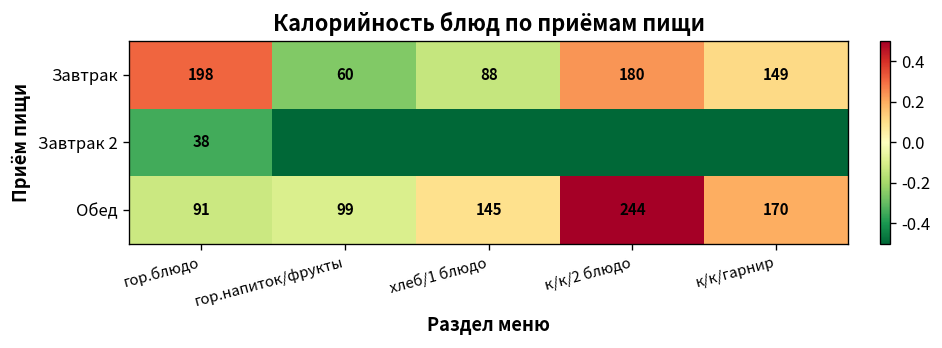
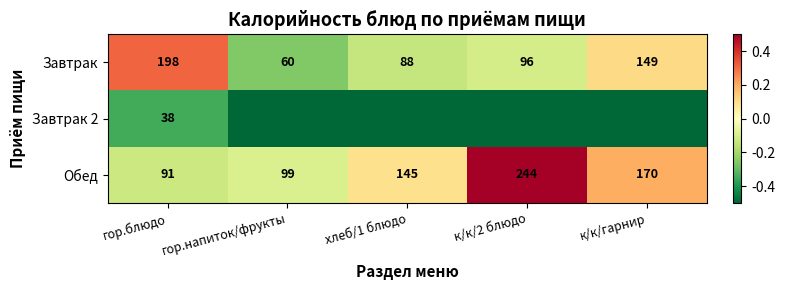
  {
    "Завтрак": {
      "гор.блюдо": 198,
      "гор.напиток/фрукты": 60,
      "хлеб/1 блюдо": 88,
-     "к/к/2 блюдо": 180,
+     "к/к/2 блюдо": 96,
      "к/к/гарнир": 149
    },
    "Завтрак 2": {
      "гор.блюдо": 38
    },
    "Обед": {
      "гор.блюдо": 91,
      "гор.напиток/фрукты": 99,
      "хлеб/1 блюдо": 145,
      "к/к/2 блюдо": 244,
      "к/к/гарнир": 170
    }
  }
